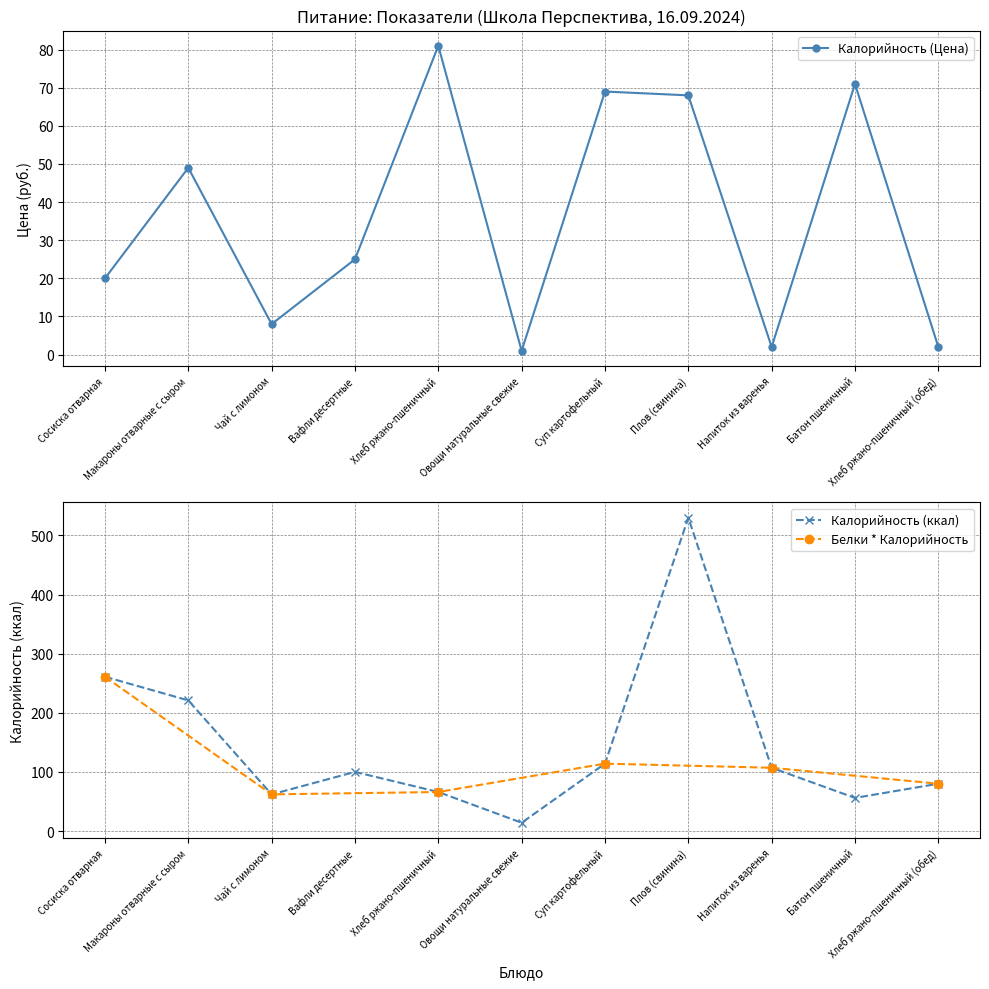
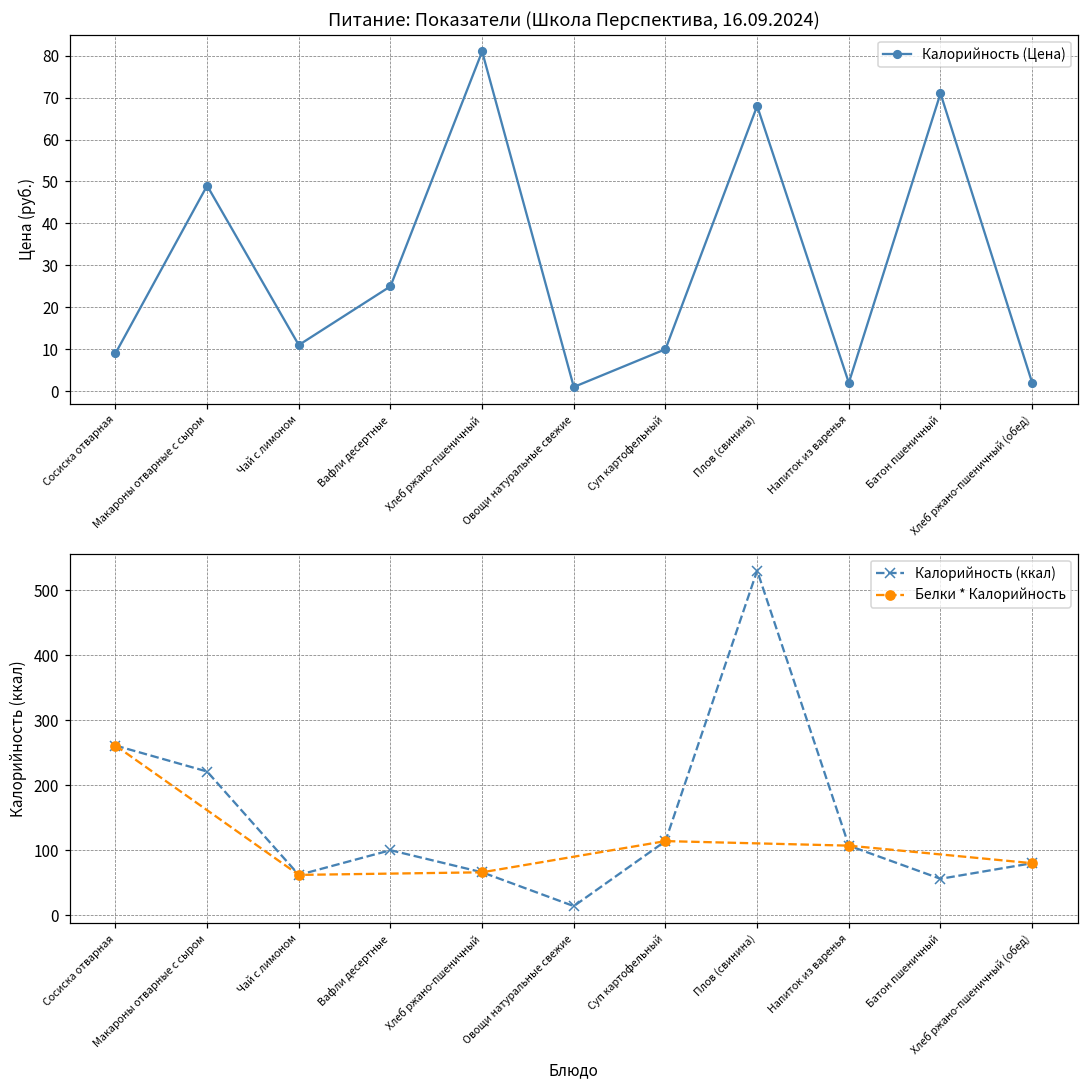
  {
    "Питание: Показатели (Школа Перспектива, 16.09.2024)": {
-     "Сосиска отварная": 20,
+     "Сосиска отварная": 9,
      "Макароны отварные с сыром": 49,
-     "Чай с лимоном": 8,
+     "Чай с лимоном": 11,
      "Вафли десертные": 25,
      "Хлеб ржано-пшеничный": 81,
      "Овощи натуральные свежие": 1,
-     "Суп картофельный": 69,
+     "Суп картофельный": 10,
      "Плов (свинина)": 68,
      "Напиток из варенья": 2,
      "Батон пшеничный": 71,
      "Хлеб ржано-пшеничный (обед)": 2
    }
  }
